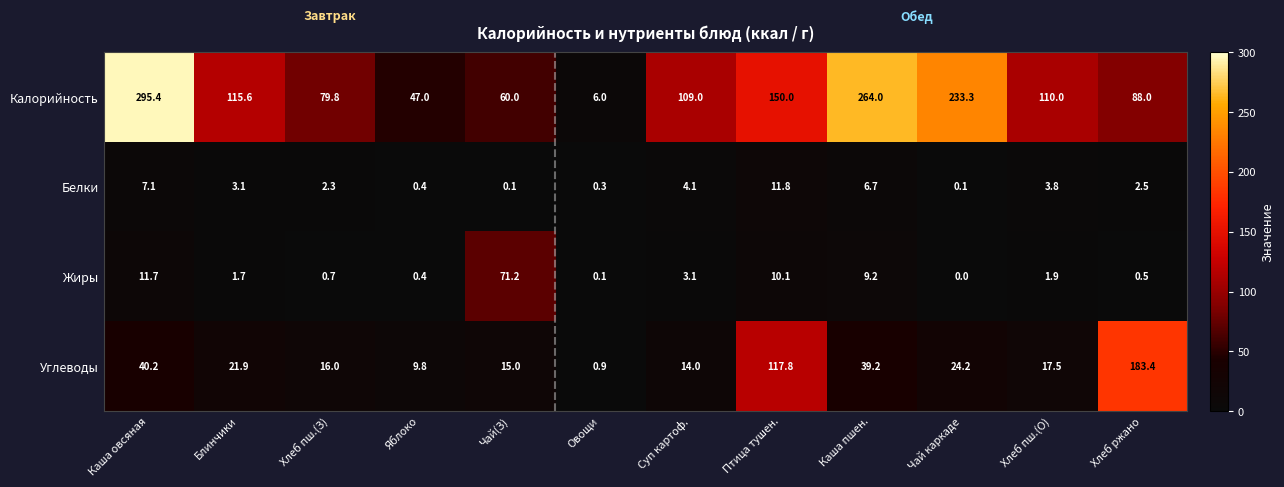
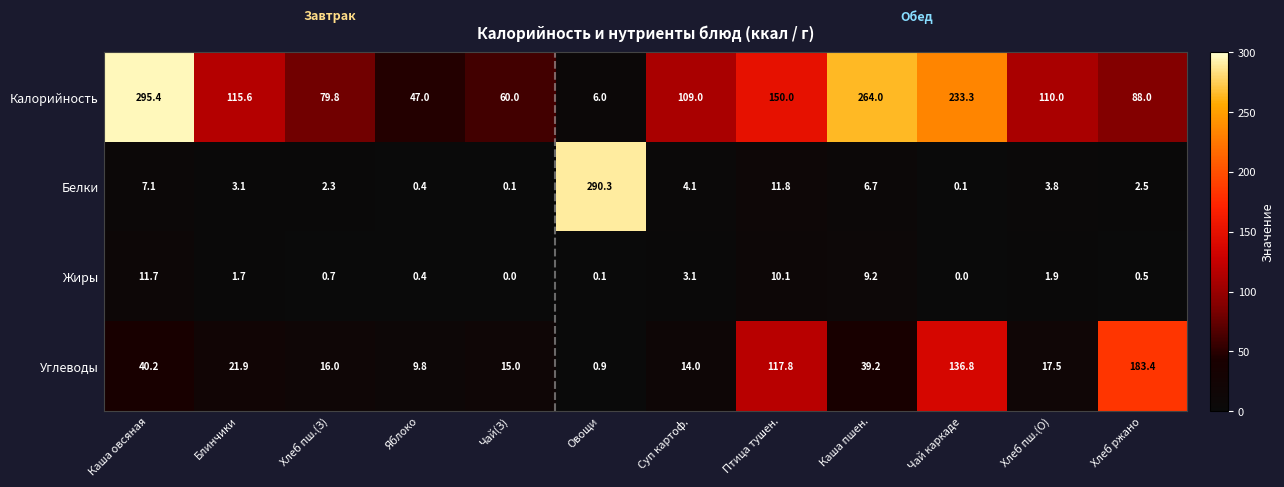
  {
    "Калорийность": {
      "Каша овсяная": 295.4,
      "Блинчики": 115.6,
      "Хлеб пш.(З)": 79.8,
      "Яблоко": 47.0,
      "Чай(З)": 60.0,
      "Овощи": 6.0,
      "Суп картоф.": 109.0,
      "Птица тушен.": 150.0,
      "Каша пшен.": 264.0,
      "Чай каркаде": 233.3,
      "Хлеб пш.(О)": 110.0,
      "Хлеб ржано": 88.0
    },
    "Белки": {
      "Каша овсяная": 7.1,
      "Блинчики": 3.1,
      "Хлеб пш.(З)": 2.3,
      "Яблоко": 0.4,
      "Чай(З)": 0.1,
-     "Овощи": 0.3,
+     "Овощи": 290.3,
      "Суп картоф.": 4.1,
      "Птица тушен.": 11.8,
      "Каша пшен.": 6.7,
      "Чай каркаде": 0.1,
      "Хлеб пш.(О)": 3.8,
      "Хлеб ржано": 2.5
    },
    "Жиры": {
      "Каша овсяная": 11.7,
      "Блинчики": 1.7,
      "Хлеб пш.(З)": 0.7,
      "Яблоко": 0.4,
-     "Чай(З)": 71.2,
+     "Чай(З)": 0.0,
      "Овощи": 0.1,
      "Суп картоф.": 3.1,
      "Птица тушен.": 10.1,
      "Каша пшен.": 9.2,
      "Чай каркаде": 0.0,
      "Хлеб пш.(О)": 1.9,
      "Хлеб ржано": 0.5
    },
    "Углеводы": {
      "Каша овсяная": 40.2,
      "Блинчики": 21.9,
      "Хлеб пш.(З)": 16.0,
      "Яблоко": 9.8,
      "Чай(З)": 15.0,
      "Овощи": 0.9,
      "Суп картоф.": 14.0,
      "Птица тушен.": 117.8,
      "Каша пшен.": 39.2,
-     "Чай каркаде": 24.2,
+     "Чай каркаде": 136.8,
      "Хлеб пш.(О)": 17.5,
      "Хлеб ржано": 183.4
    }
  }
